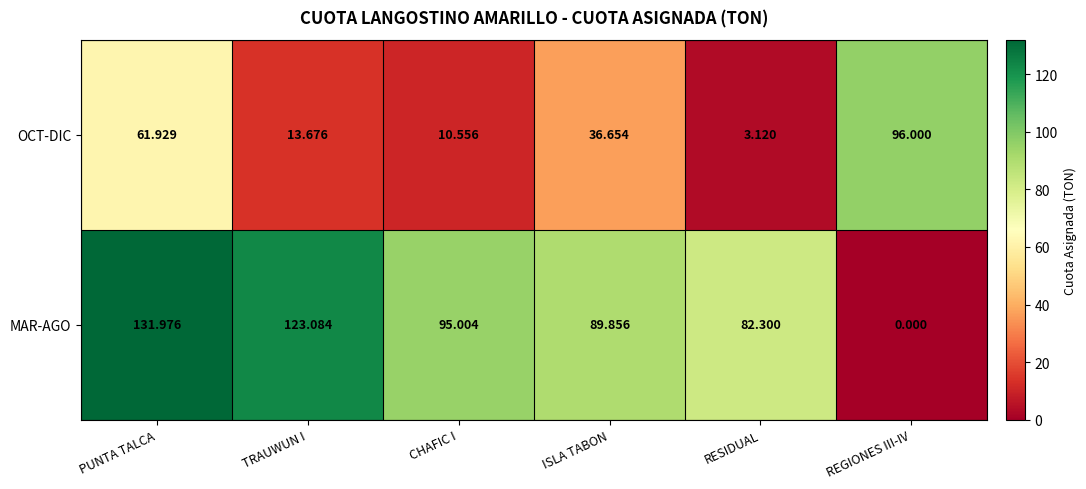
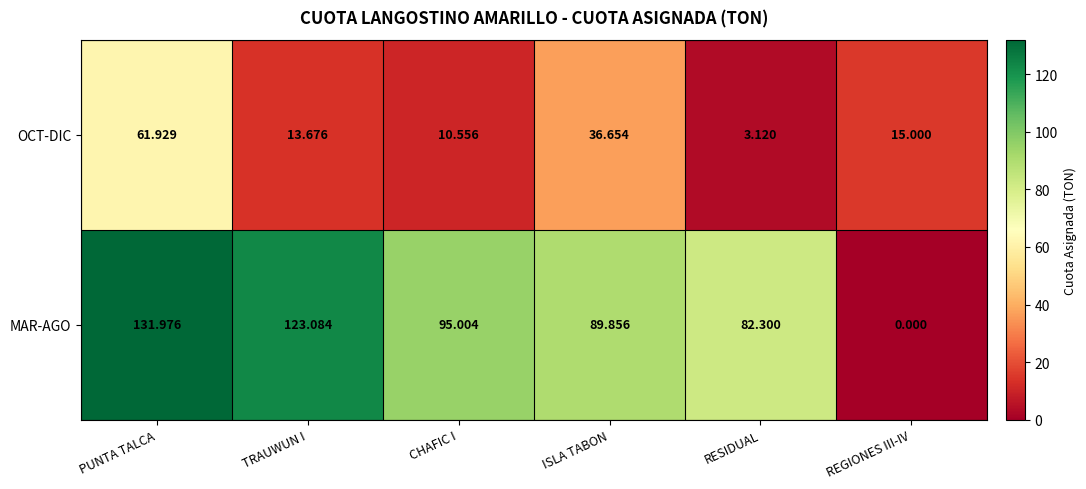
  {
    "OCT-DIC": {
      "PUNTA TALCA": 61.929,
      "TRAUWUN I": 13.676,
      "CHAFIC I": 10.556,
      "ISLA TABON": 36.654,
      "RESIDUAL": 3.120,
-     "REGIONES III-IV": 96.000
+     "REGIONES III-IV": 15.000
    },
    "MAR-AGO": {
      "PUNTA TALCA": 131.976,
      "TRAUWUN I": 123.084,
      "CHAFIC I": 95.004,
      "ISLA TABON": 89.856,
      "RESIDUAL": 82.300,
      "REGIONES III-IV": 0.000
    }
  }
